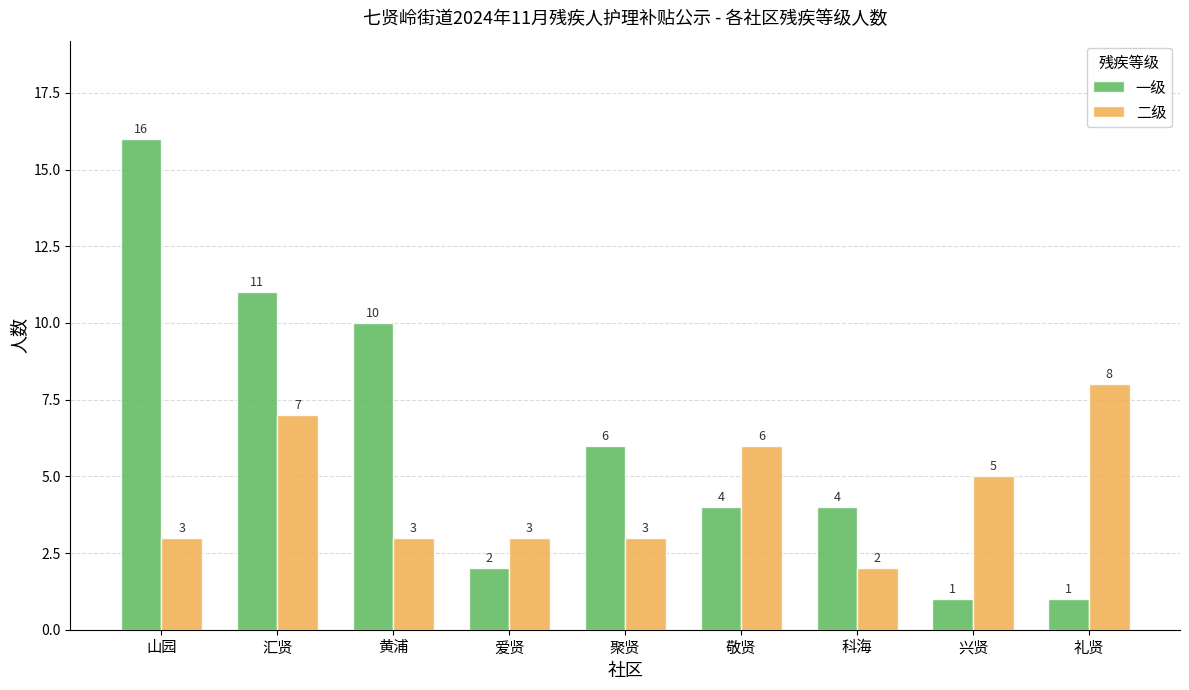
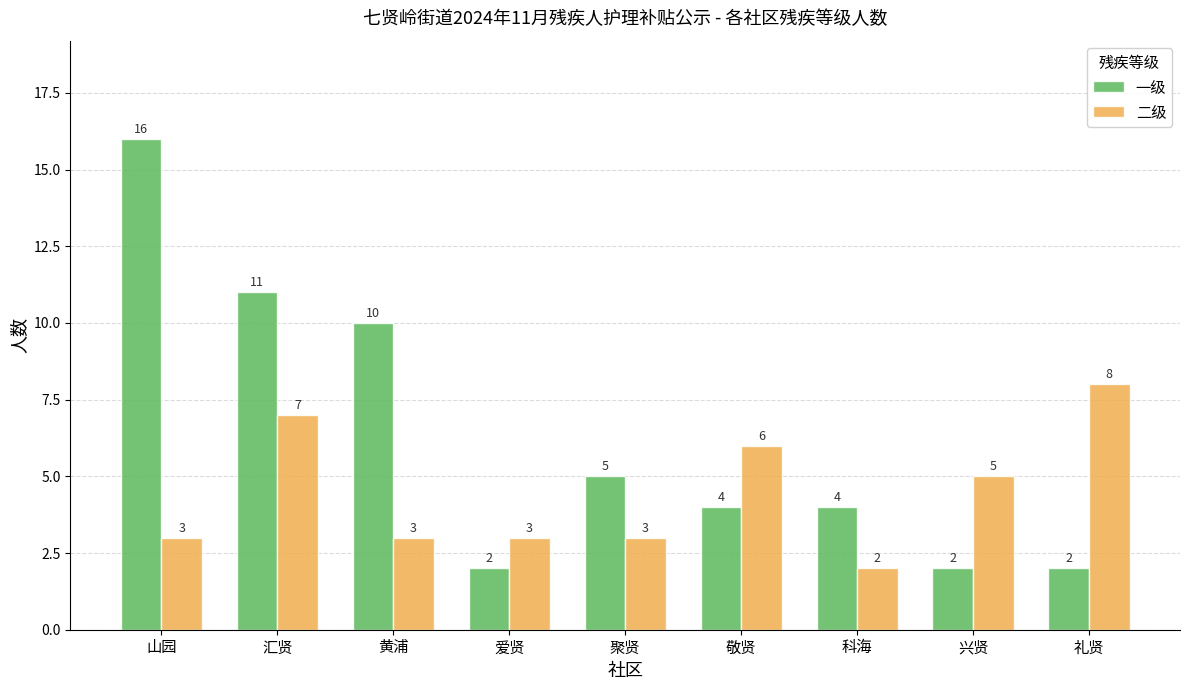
  {
    "一级": {
      "山园": 16,
      "汇贤": 11,
      "黄浦": 10,
      "爱贤": 2,
-     "聚贤": 6,
+     "聚贤": 5,
      "敬贤": 4,
      "科海": 4,
-     "兴贤": 1,
-     "礼贤": 1
+     "兴贤": 2,
+     "礼贤": 2
    },
    "二级": {
      "山园": 3,
      "汇贤": 7,
      "黄浦": 3,
      "爱贤": 3,
      "聚贤": 3,
      "敬贤": 6,
      "科海": 2,
      "兴贤": 5,
      "礼贤": 8
    }
  }
